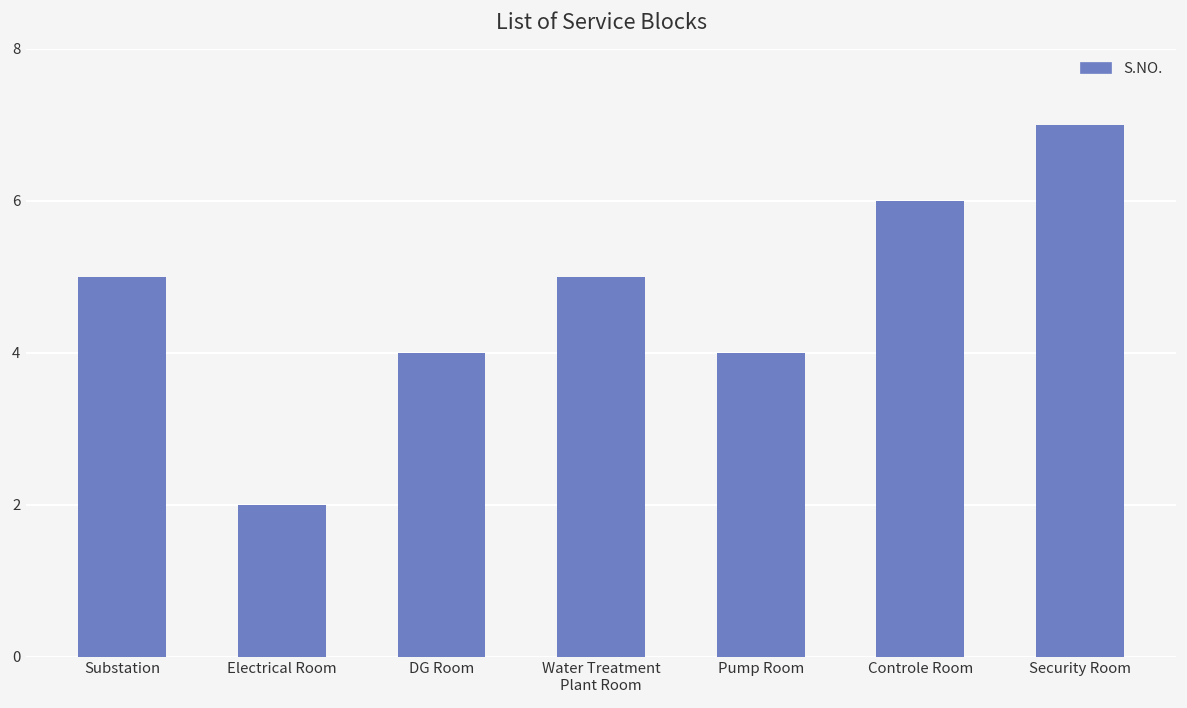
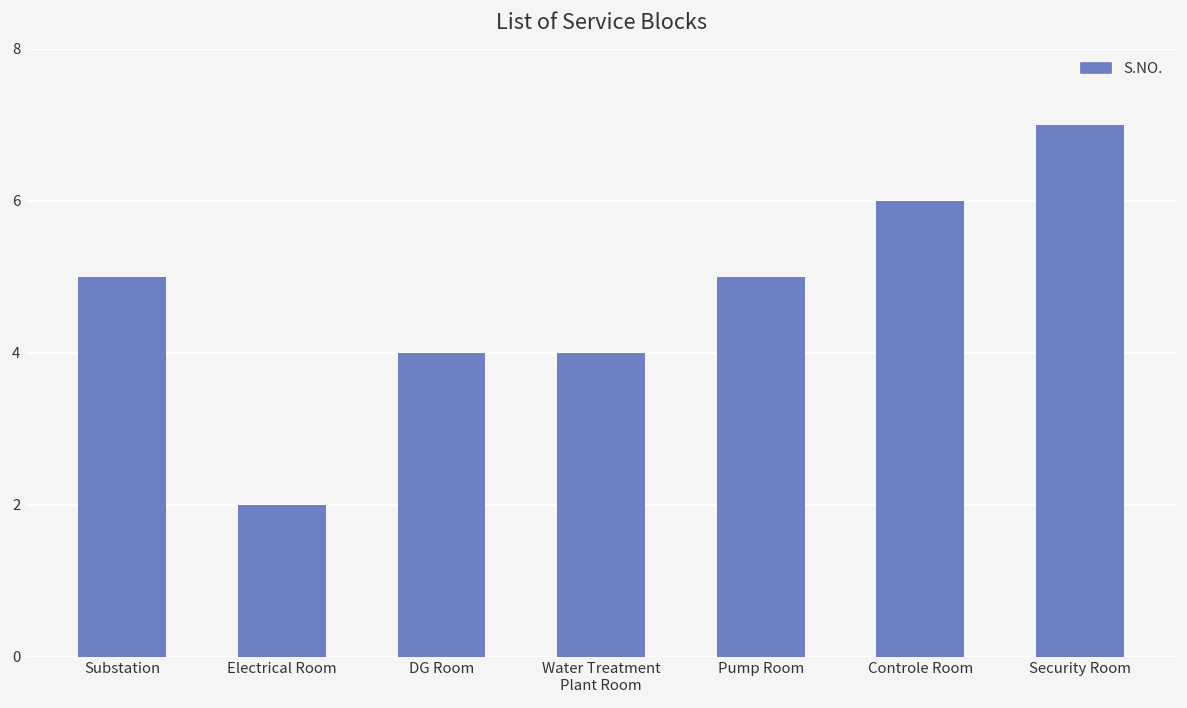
  {
    "Substation": 5,
    "Electrical Room": 2,
    "DG Room": 4,
-   "Water Treatment Plant Room": 5,
-   "Pump Room": 4,
+   "Water Treatment Plant Room": 4,
+   "Pump Room": 5,
    "Controle Room": 6,
    "Security Room": 7
  }
